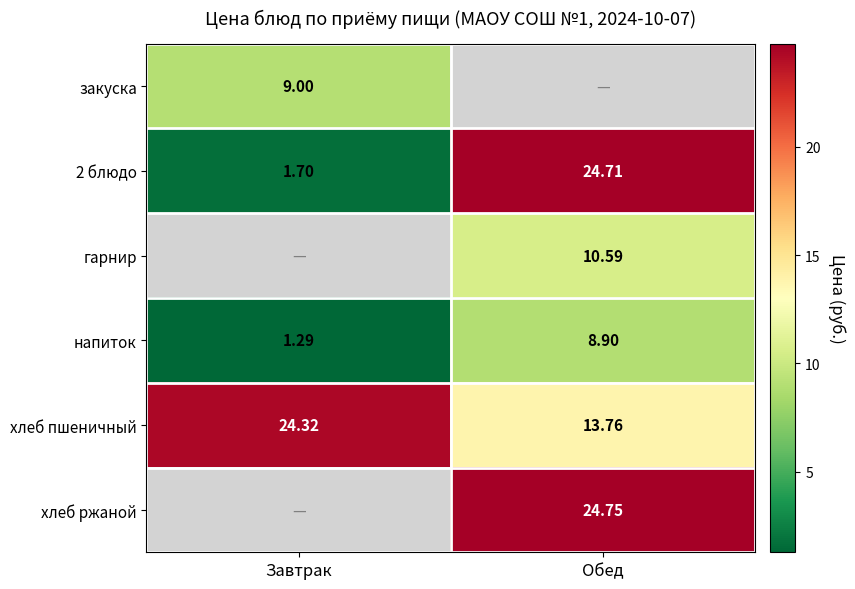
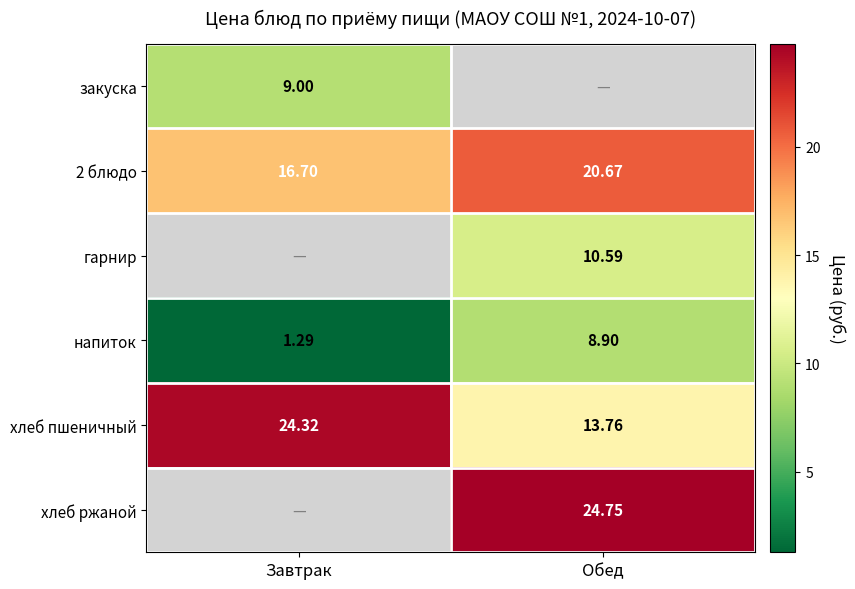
  {
    "закуска": {
      "Завтрак": 9.00
    },
    "2 блюдо": {
-     "Завтрак": 1.70,
-     "Обед": 24.71
+     "Завтрак": 16.70,
+     "Обед": 20.67
    },
    "гарнир": {
      "Обед": 10.59
    },
    "напиток": {
      "Завтрак": 1.29,
      "Обед": 8.90
    },
    "хлеб пшеничный": {
      "Завтрак": 24.32,
      "Обед": 13.76
    },
    "хлеб ржаной": {
      "Обед": 24.75
    }
  }
